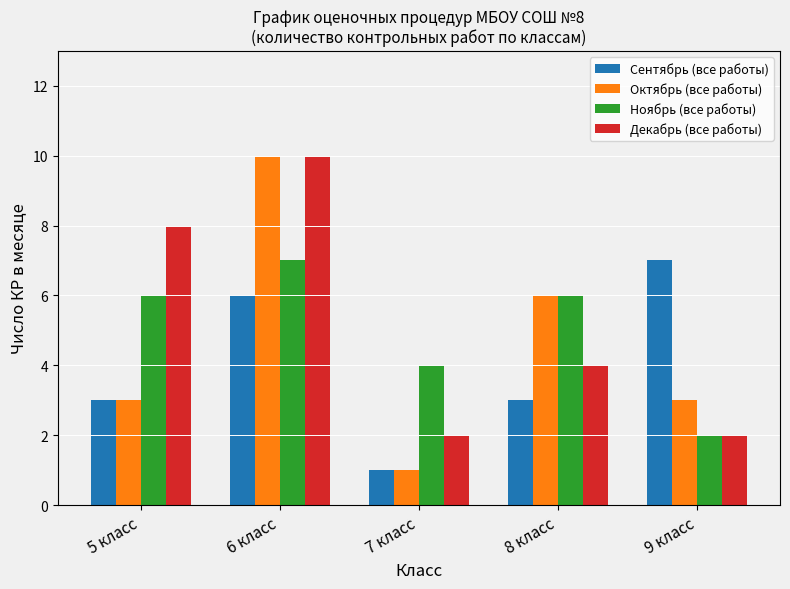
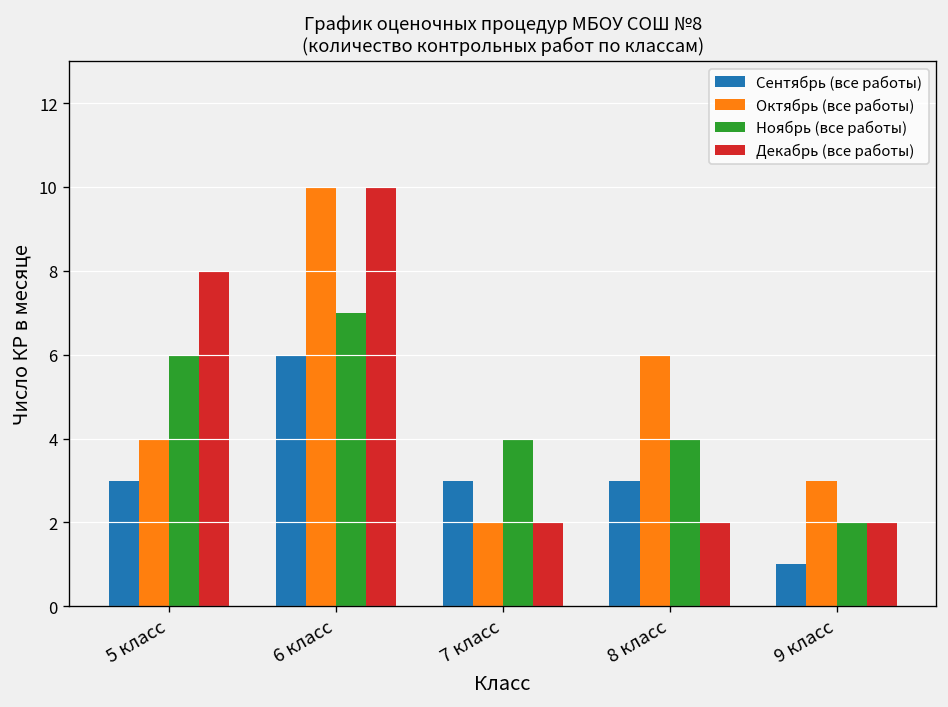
  {
    "Сентябрь (все работы)": {
      "5 класс": 3,
      "6 класс": 6,
-     "7 класс": 1,
+     "7 класс": 3,
      "8 класс": 3,
-     "9 класс": 7
+     "9 класс": 1
    },
    "Октябрь (все работы)": {
-     "5 класс": 3,
+     "5 класс": 4,
      "6 класс": 10,
-     "7 класс": 1,
+     "7 класс": 2,
      "8 класс": 6,
      "9 класс": 3
    },
    "Ноябрь (все работы)": {
      "5 класс": 6,
      "6 класс": 7,
      "7 класс": 4,
-     "8 класс": 6,
+     "8 класс": 4,
      "9 класс": 2
    },
    "Декабрь (все работы)": {
      "5 класс": 8,
      "6 класс": 10,
      "7 класс": 2,
-     "8 класс": 4,
+     "8 класс": 2,
      "9 класс": 2
    }
  }
